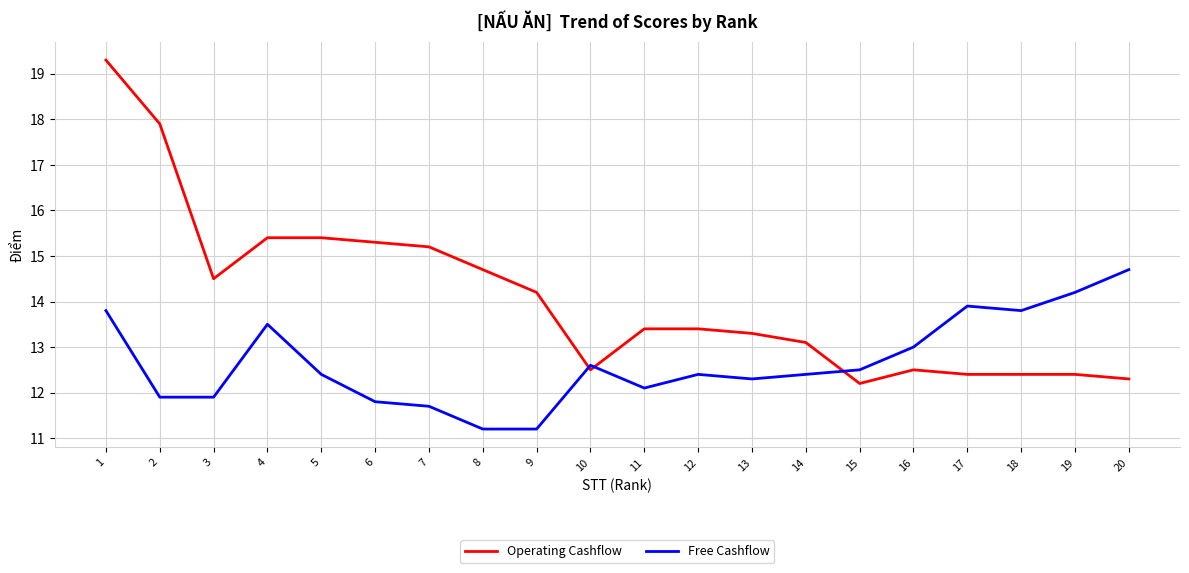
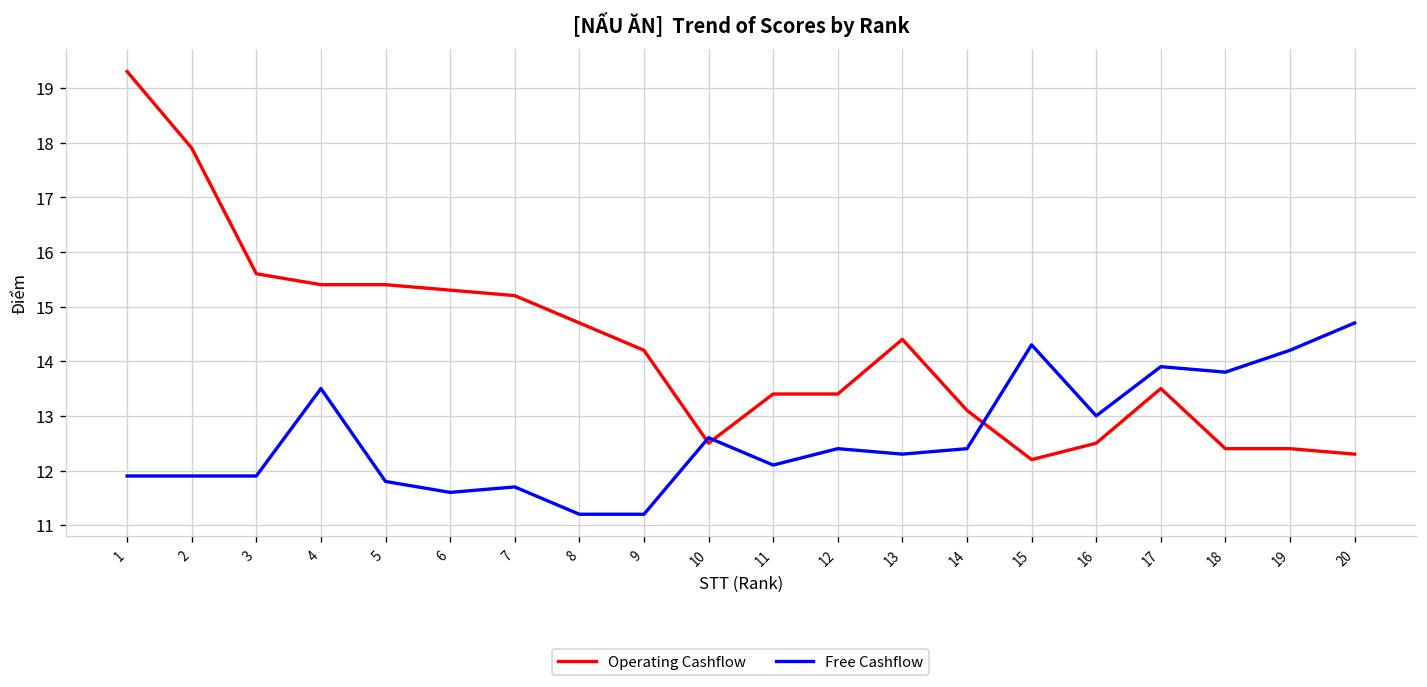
  {
    "Operating Cashflow": {
      "1": 19.3,
      "2": 17.9,
-     "3": 14.5,
+     "3": 15.6,
      "4": 15.4,
      "5": 15.4,
      "6": 15.3,
      "7": 15.2,
      "8": 14.7,
      "9": 14.2,
      "10": 12.5,
      "11": 13.4,
      "12": 13.4,
-     "13": 13.3,
+     "13": 14.4,
      "14": 13.1,
      "15": 12.2,
      "16": 12.5,
-     "17": 12.4,
+     "17": 13.5,
      "18": 12.4,
      "19": 12.4,
      "20": 12.3
    },
    "Free Cashflow": {
-     "1": 13.8,
+     "1": 11.9,
      "2": 11.9,
      "3": 11.9,
      "4": 13.5,
-     "5": 12.4,
-     "6": 11.8,
+     "5": 11.8,
+     "6": 11.6,
      "7": 11.7,
      "8": 11.2,
      "9": 11.2,
      "10": 12.6,
      "11": 12.1,
      "12": 12.4,
      "13": 12.3,
      "14": 12.4,
-     "15": 12.5,
+     "15": 14.3,
      "16": 13.0,
      "17": 13.9,
      "18": 13.8,
      "19": 14.2,
      "20": 14.7
    }
  }
